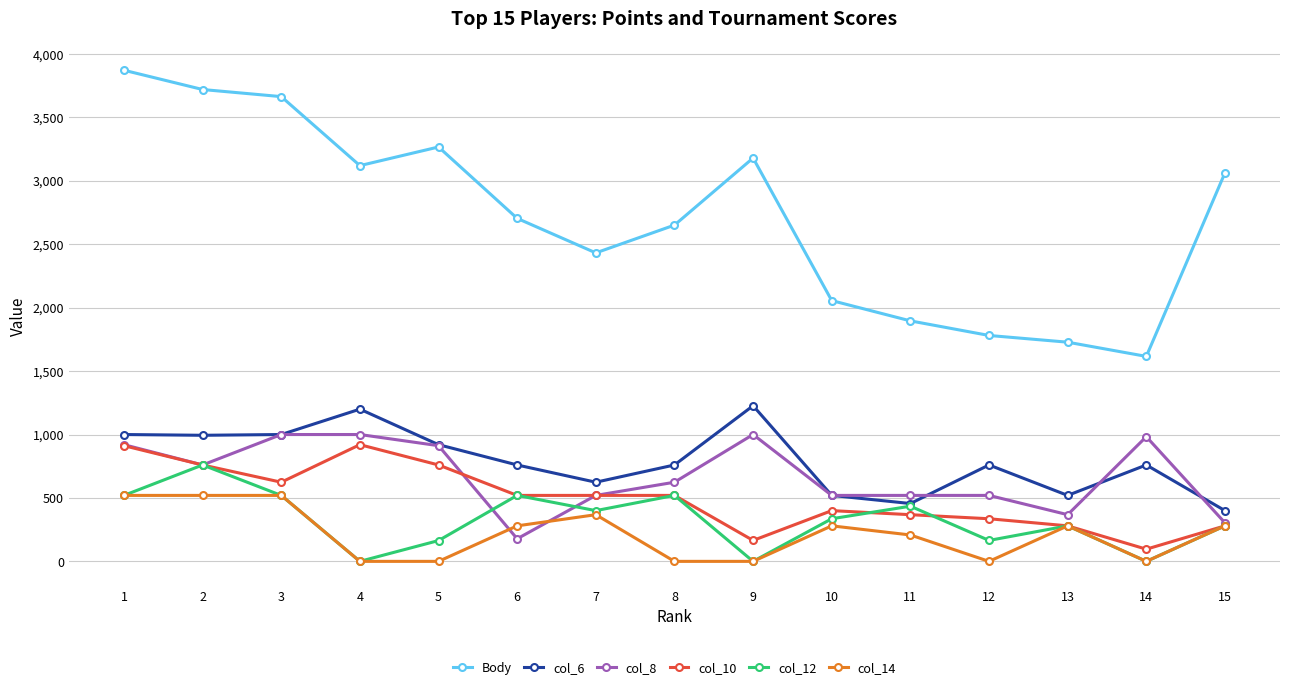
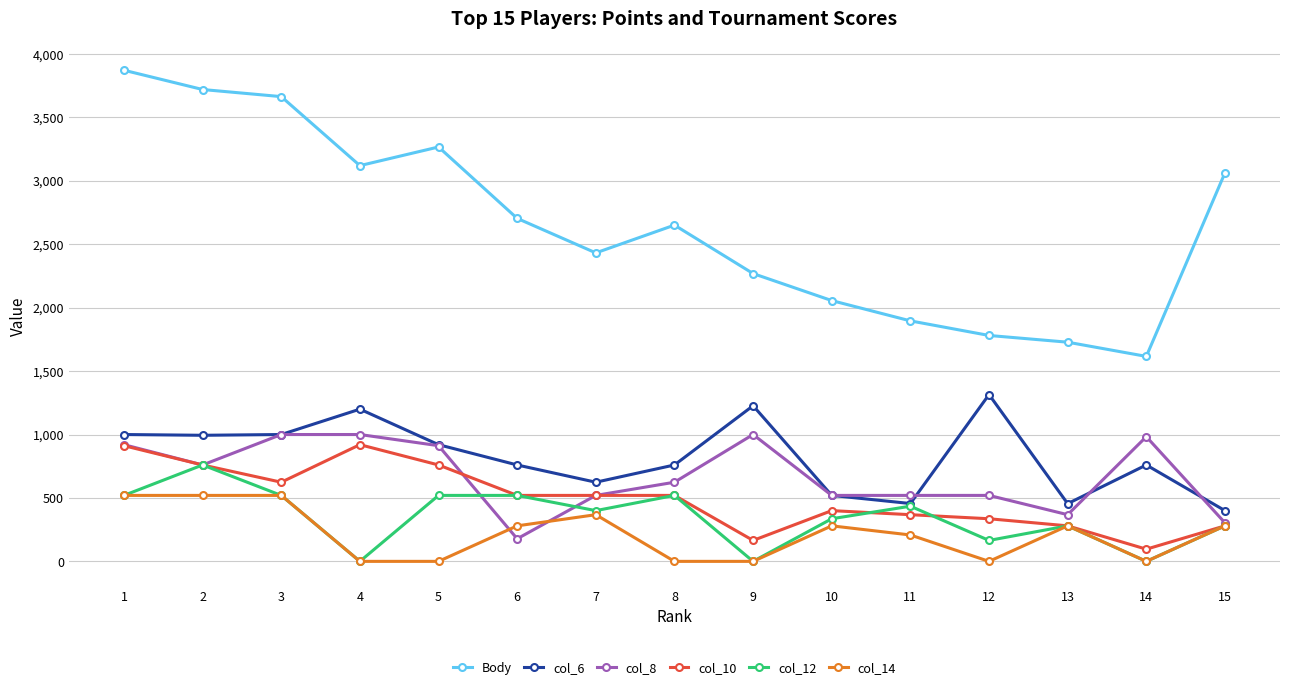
  {
    "Body": {
      "1": "3,870",
      "2": "3,720",
      "3": "3,660",
      "4": "3,120",
      "5": "3,270",
      "6": "2,700",
      "7": "2,430",
      "8": "2,650",
-     "9": "3,180",
+     "9": "2,270",
      "10": "2,060",
      "11": "1,900",
      "12": "1,780",
      "13": "1,730",
      "14": "1,620",
      "15": "3,060"
    },
    "col_6": {
      "1": "1,000",
      "2": "990",
      "4": "1,200",
      "6": "760",
      "7": "620",
      "8": "760",
      "9": "1,230",
      "11": "460",
-     "12": "760",
-     "13": "520",
+     "12": "1,320",
+     "13": "460",
      "14": "760",
      "15": "400"
    },
    "col_8": {
      "4": "1,000",
      "6": "180",
      "8": "620",
      "9": "1,000",
      "11": "520",
      "12": "520",
      "13": "370",
      "14": "980",
      "15": "300"
    },
    "col_12": {
-     "5": "160",
+     "5": "520",
      "7": "400",
      "10": "340",
      "11": "440",
      "12": "170"
    }
  }
